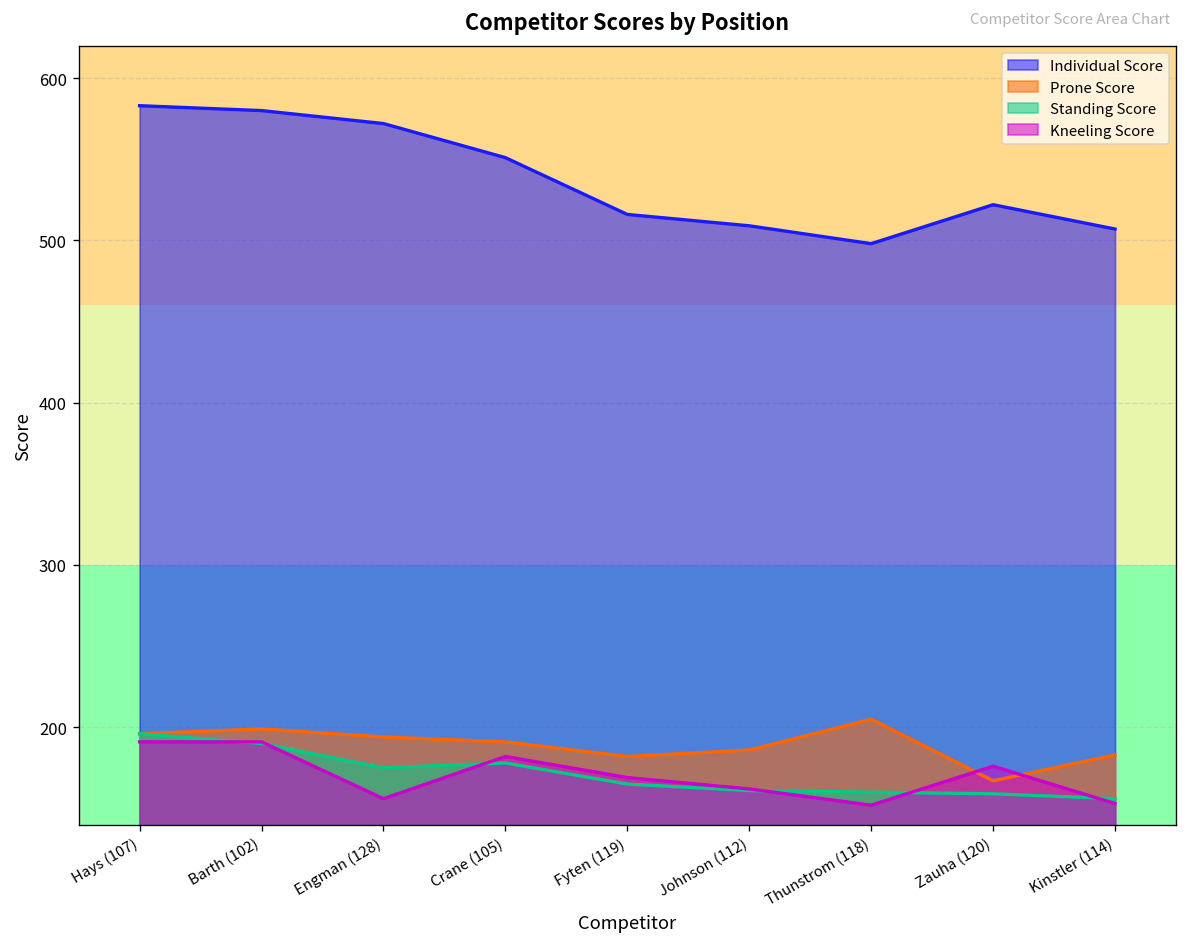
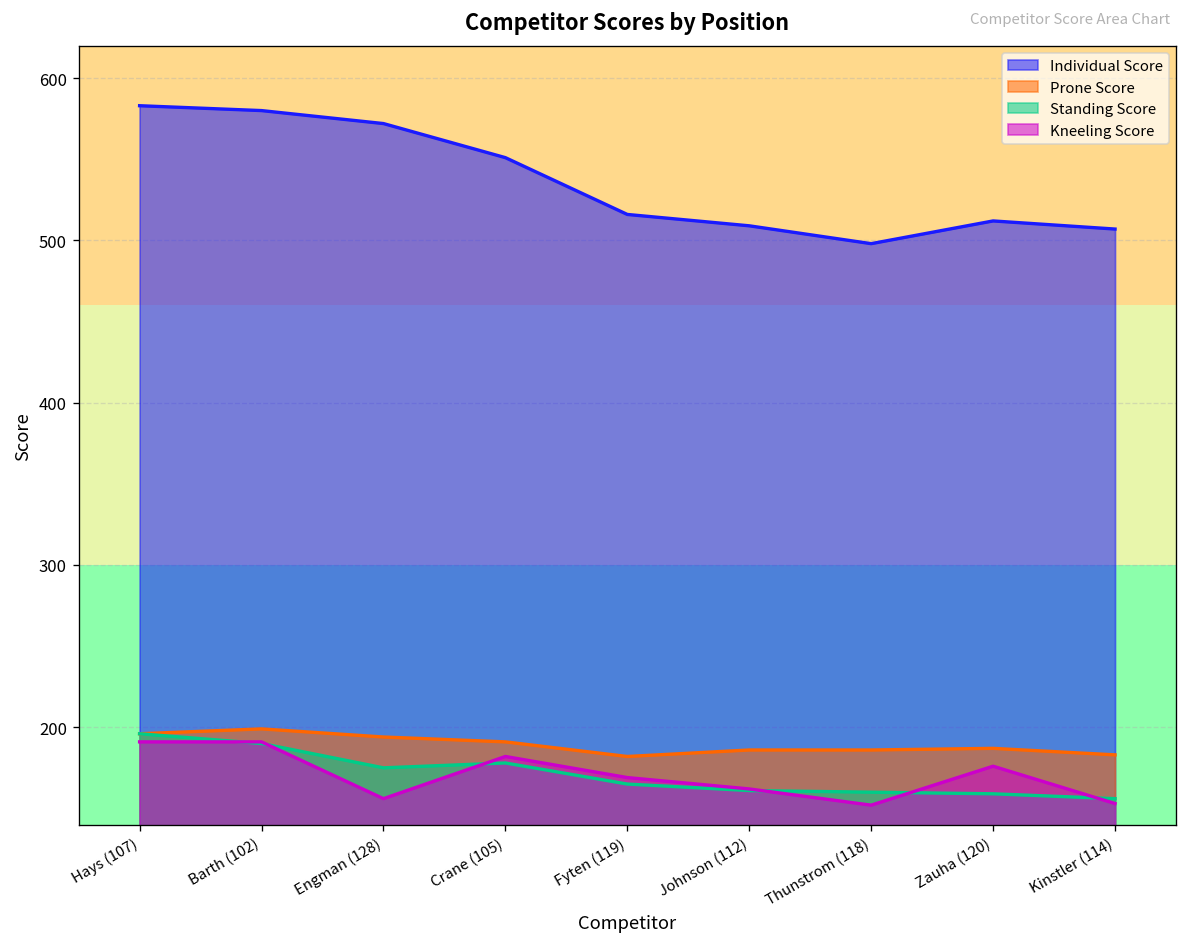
  {
    "Individual Score": {
      "Hays (107)": 583,
      "Barth (102)": 580,
      "Engman (128)": 572,
      "Crane (105)": 551,
      "Fyten (119)": 516,
      "Johnson (112)": 509,
      "Thunstrom (118)": 498,
-     "Zauha (120)": 522,
+     "Zauha (120)": 512,
      "Kinstler (114)": 507
    },
    "Prone Score": {
      "Barth (102)": 199,
      "Engman (128)": 194,
      "Crane (105)": 191,
      "Fyten (119)": 182,
      "Johnson (112)": 186,
-     "Thunstrom (118)": 205,
-     "Zauha (120)": 167,
+     "Thunstrom (118)": 186,
+     "Zauha (120)": 187,
      "Kinstler (114)": 183
    },
    "Standing Score": {
      "Engman (128)": 175,
      "Crane (105)": 178,
      "Fyten (119)": 165,
      "Thunstrom (118)": 160,
      "Zauha (120)": 159,
      "Kinstler (114)": 156
    },
    "Kneeling Score": {
      "Hays (107)": 191,
      "Engman (128)": 156,
      "Crane (105)": 182,
      "Fyten (119)": 169,
      "Thunstrom (118)": 152,
      "Zauha (120)": 176,
      "Kinstler (114)": 153
    }
  }
